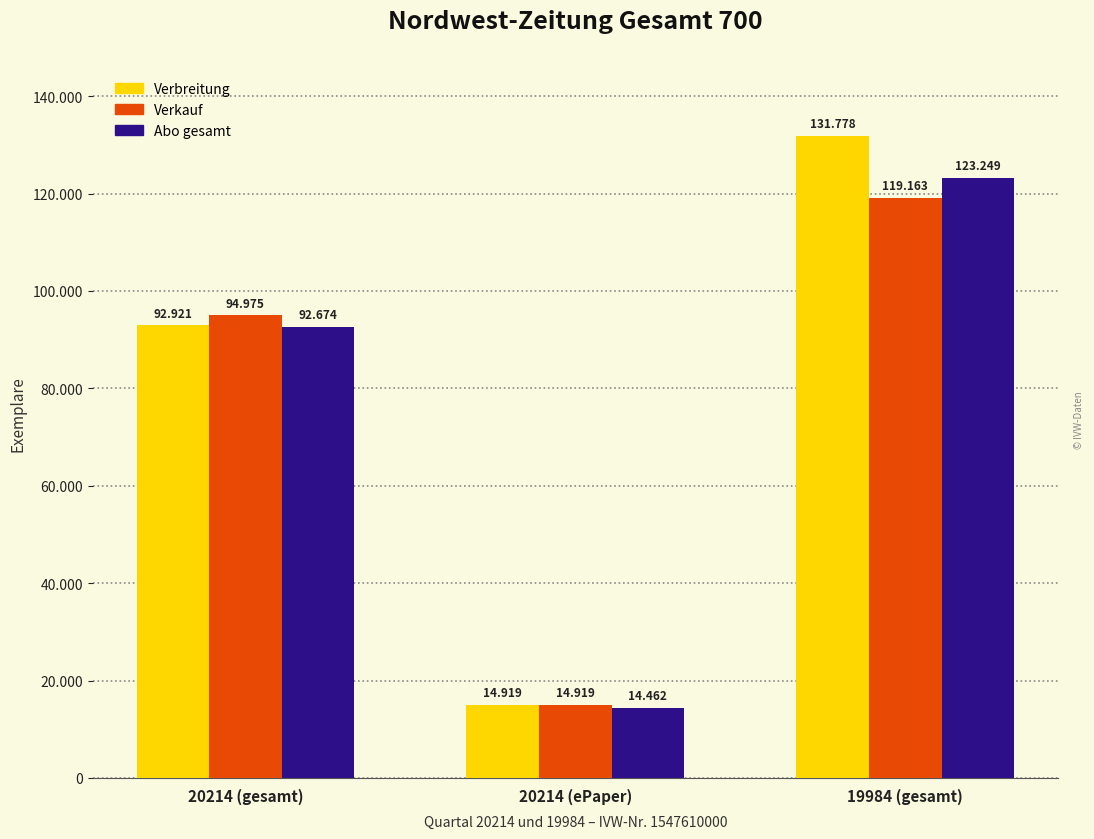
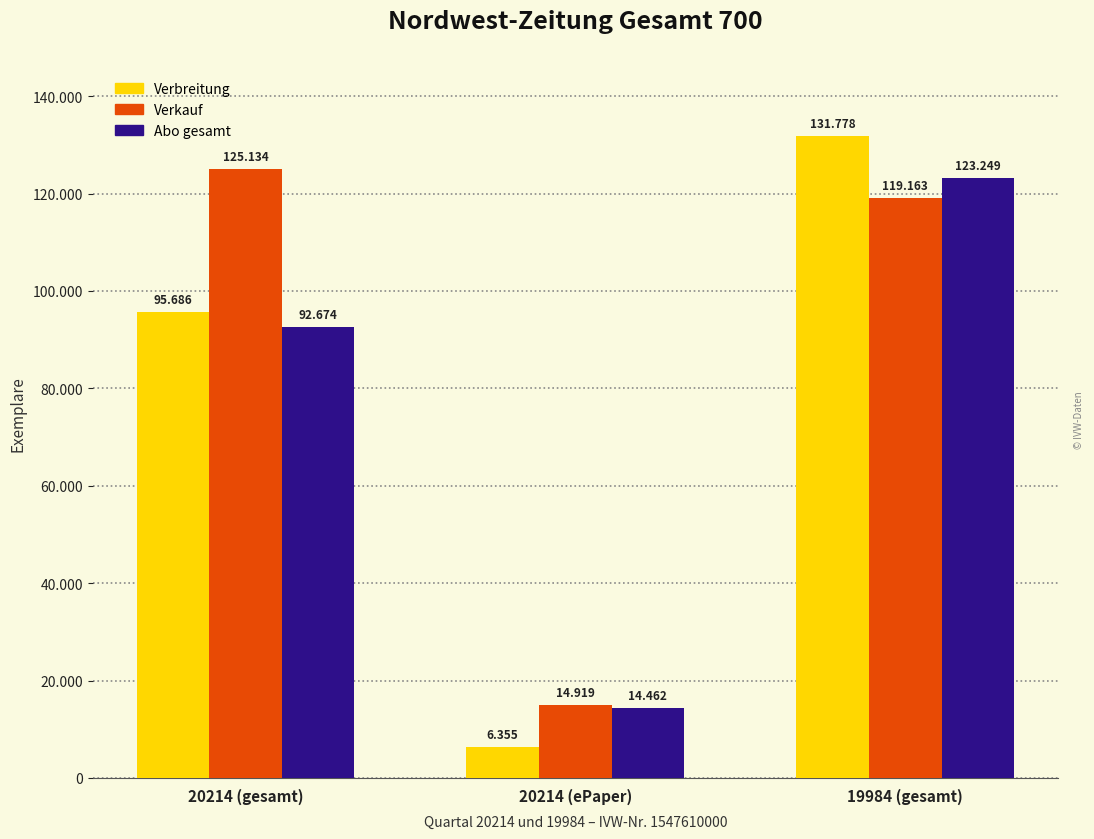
  {
    "Verbreitung": {
-     "20214 (gesamt)": 92.921,
-     "20214 (ePaper)": 14.919
+     "20214 (gesamt)": 95.686,
+     "20214 (ePaper)": 6.355
    },
    "Verkauf": {
-     "20214 (gesamt)": 94.975
+     "20214 (gesamt)": 125.134
    }
  }
